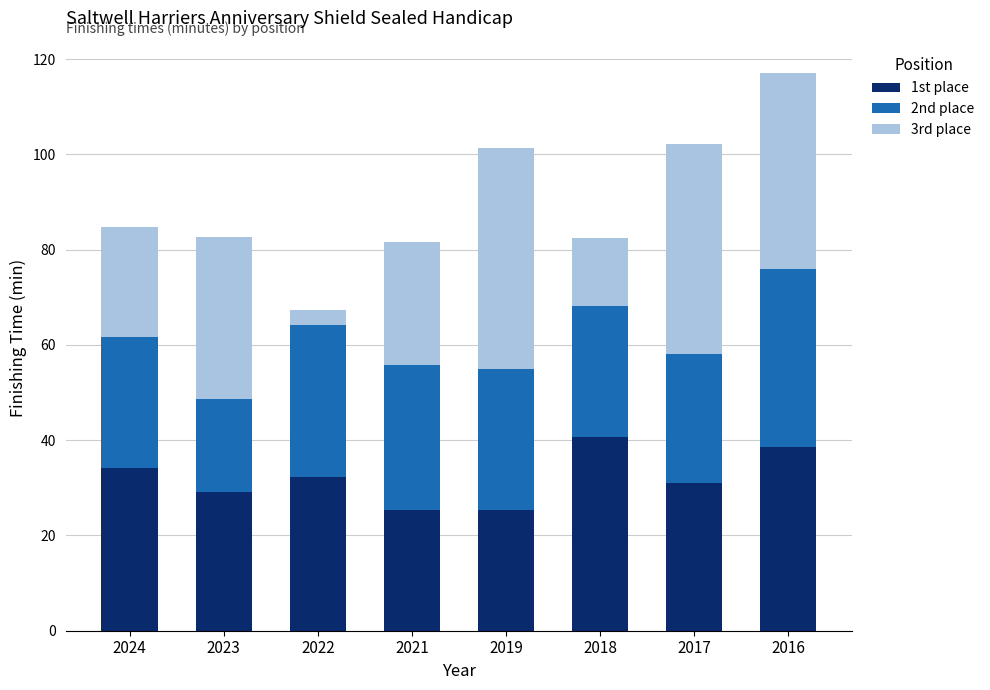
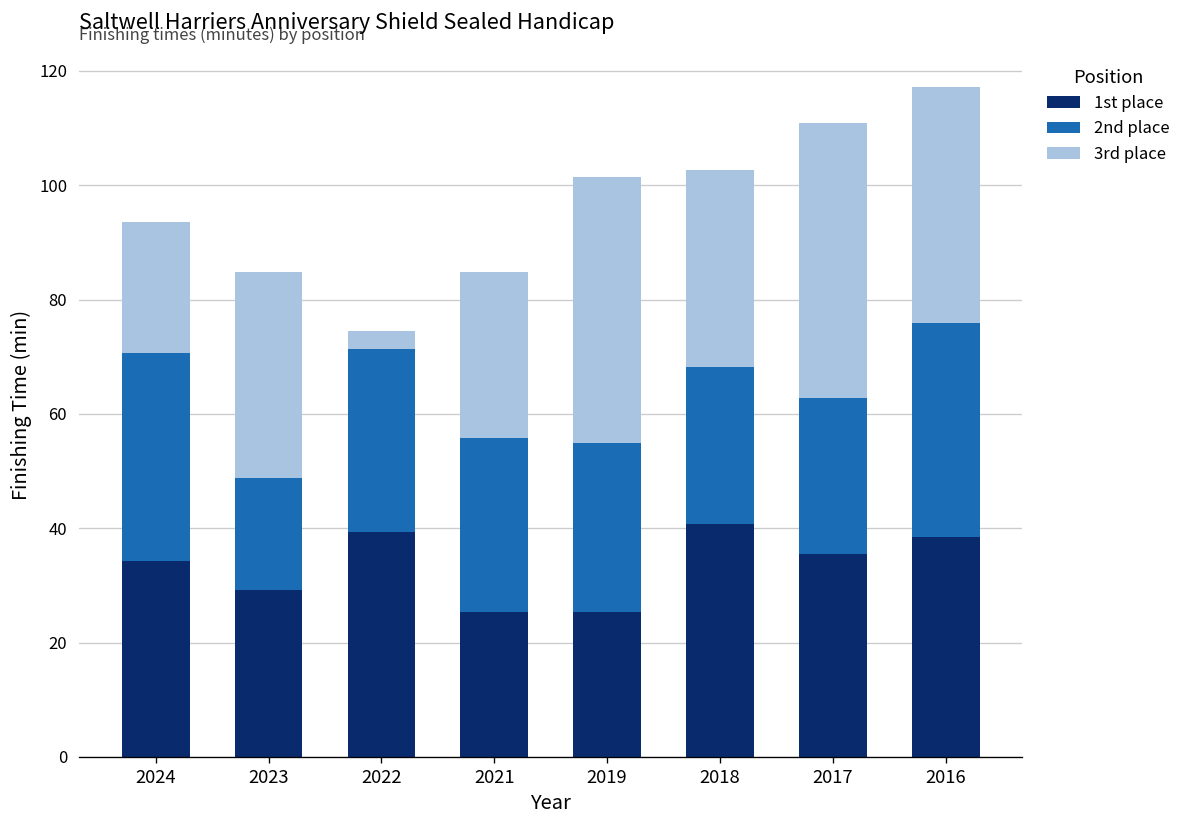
  {
    "1st place": {
      "2024": 34,
      "2023": 29,
-     "2022": 32,
+     "2022": 39,
      "2021": 25,
      "2019": 25,
      "2018": 41,
-     "2017": 31,
+     "2017": 36,
      "2016": 38
    },
    "2nd place": {
-     "2024": 28,
+     "2024": 36,
      "2023": 20,
      "2022": 32,
      "2021": 30,
      "2019": 30,
      "2018": 28,
      "2017": 27,
      "2016": 37
    },
    "3rd place": {
      "2024": 23,
-     "2023": 34,
+     "2023": 36,
      "2022": 3,
-     "2021": 26,
+     "2021": 29,
      "2019": 46,
-     "2018": 14,
-     "2017": 44,
+     "2018": 34,
+     "2017": 48,
      "2016": 41
    }
  }
